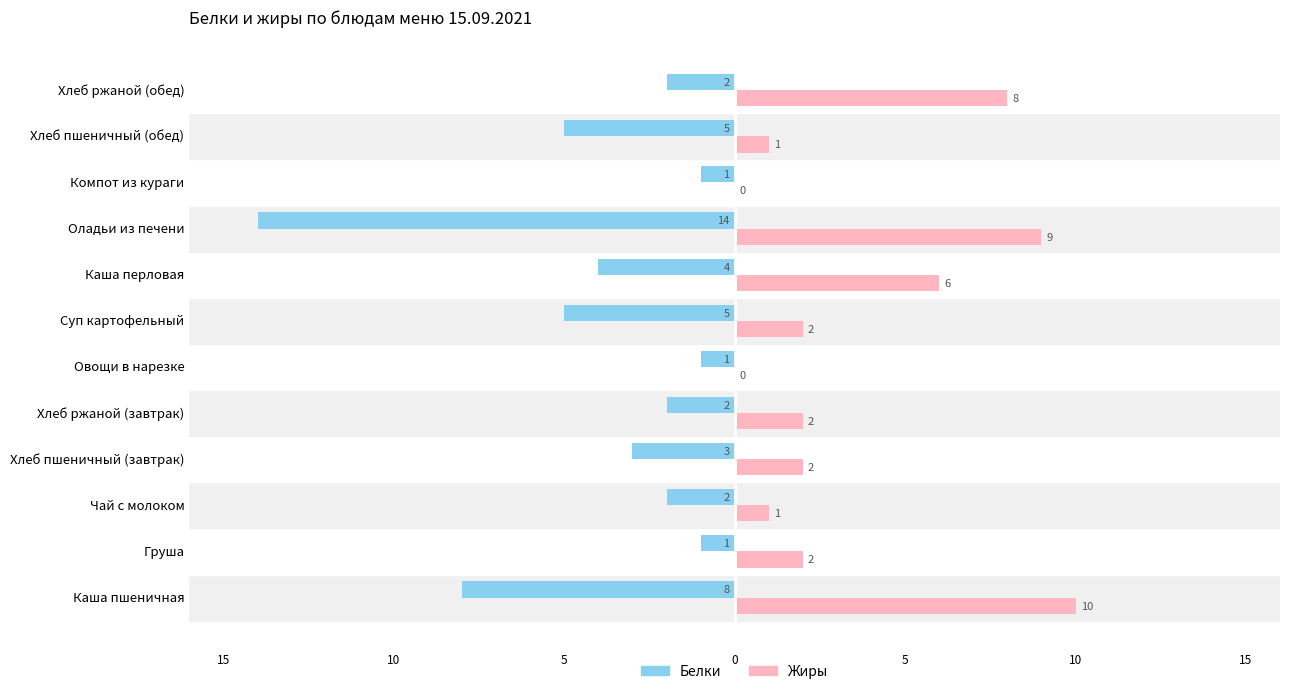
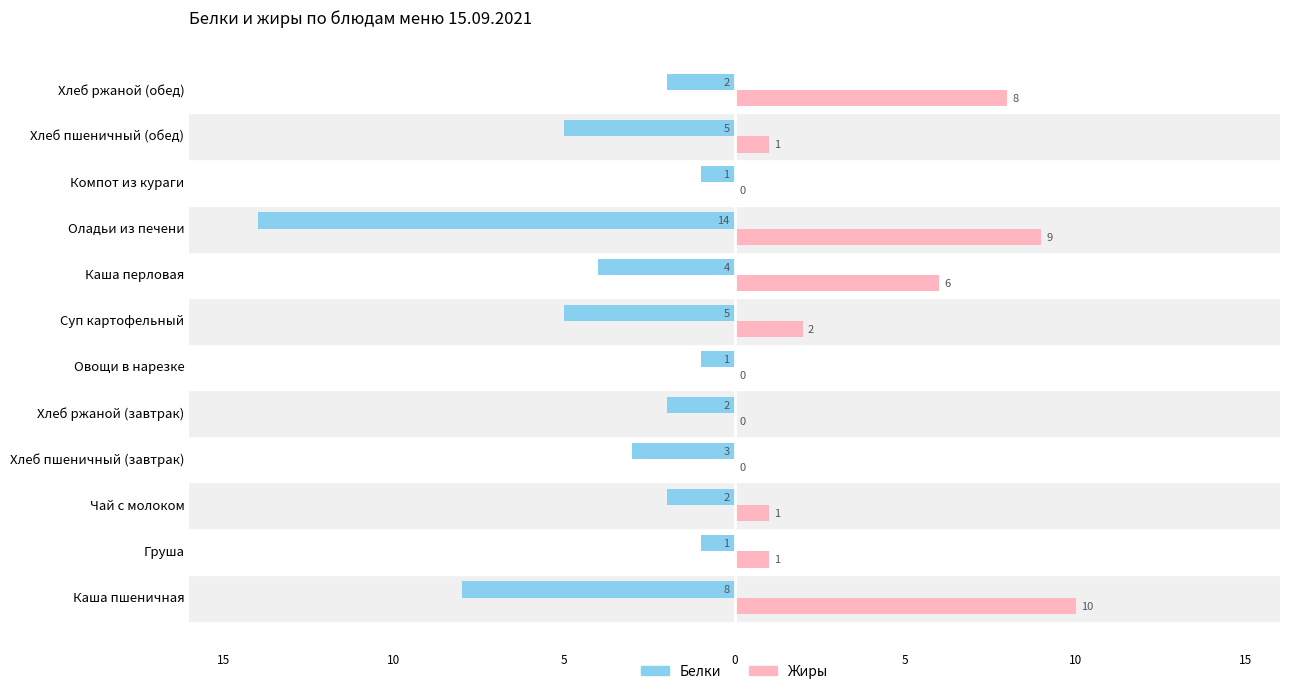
  {
    "Жиры": {
      "Хлеб ржаной (обед)": 8,
      "Хлеб пшеничный (обед)": 1,
      "Компот из кураги": 0,
      "Оладьи из печени": 9,
      "Каша перловая": 6,
      "Суп картофельный": 2,
      "Овощи в нарезке": 0,
-     "Хлеб ржаной (завтрак)": 2,
-     "Хлеб пшеничный (завтрак)": 2,
+     "Хлеб ржаной (завтрак)": 0,
+     "Хлеб пшеничный (завтрак)": 0,
      "Чай с молоком": 1,
-     "Груша": 2,
+     "Груша": 1,
      "Каша пшеничная": 10
    }
  }
